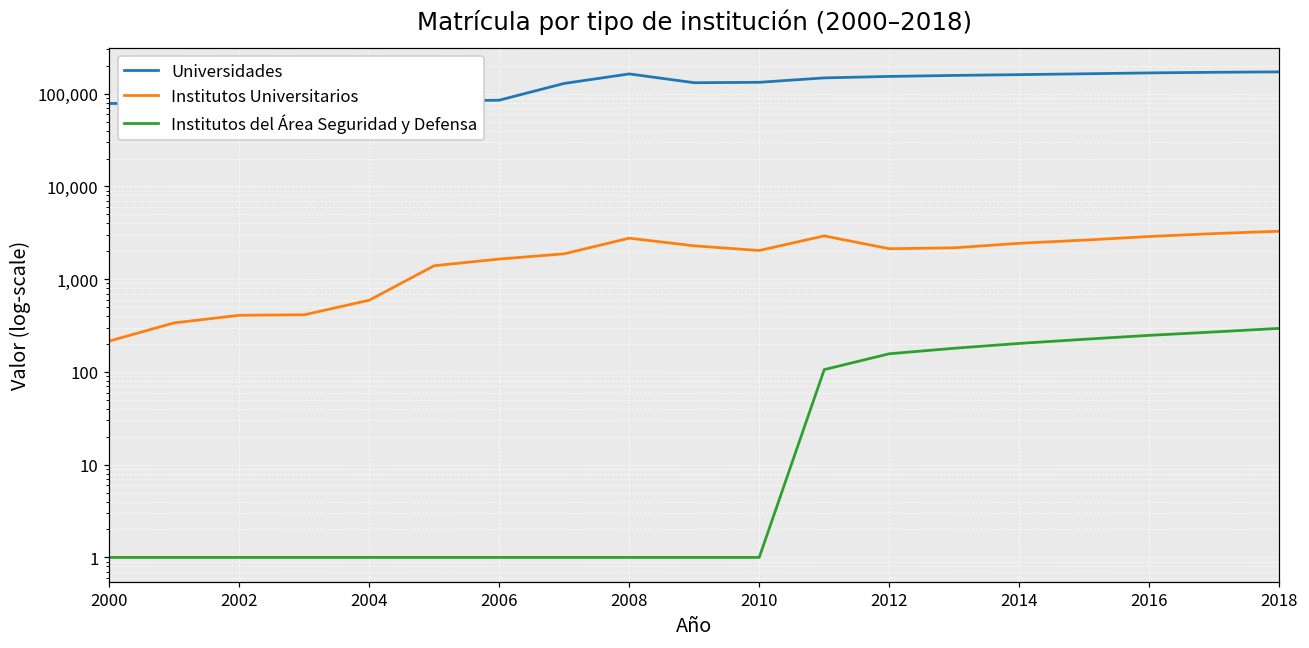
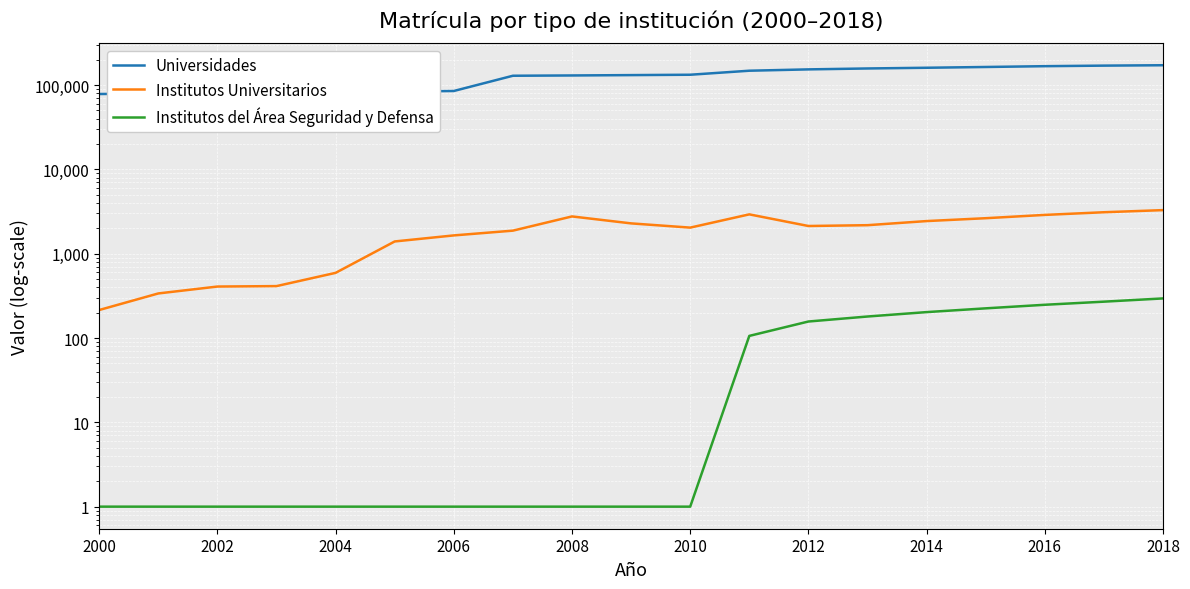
  {
    "Universidades": {
      "2000": "80,000",
      "2006": "90,000",
-     "2008": "160,000",
+     "2008": "130,000",
      "2010": "130,000",
      "2012": "150,000",
      "2014": "160,000",
      "2016": "170,000",
      "2018": "170,000"
    },
    "Institutos Universitarios": {
      "2000": "220",
      "2002": "400",
      "2004": "600",
      "2006": "1,600",
      "2008": "2,800",
      "2010": "2,000",
      "2012": "2,100",
      "2014": "2,400",
      "2016": "2,900",
      "2018": "3,300"
    },
    "Institutos del Área Seguridad y Defensa": {
      "2000": "1",
      "2002": "1",
      "2004": "1",
      "2006": "1",
      "2008": "1",
      "2010": "1",
      "2012": "160",
      "2014": "200",
      "2016": "250",
      "2018": "300"
    }
  }
